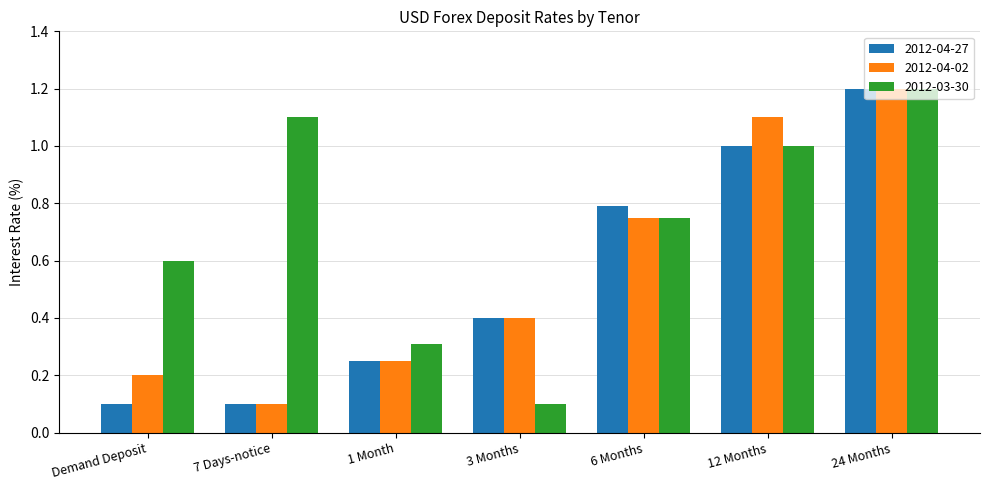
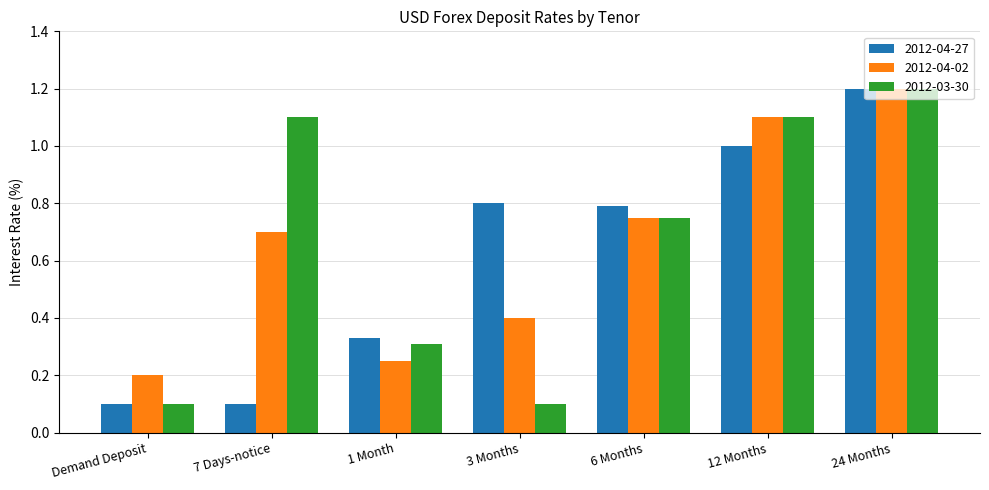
  {
    "2012-04-27": {
      "Demand Deposit": 0.10,
      "7 Days-notice": 0.10,
-     "1 Month": 0.25,
-     "3 Months": 0.4,
+     "1 Month": 0.33,
+     "3 Months": 0.8,
      "6 Months": 0.79,
      "12 Months": 1.00,
      "24 Months": 1.20
    },
    "2012-04-02": {
      "Demand Deposit": 0.2,
-     "7 Days-notice": 0.1,
+     "7 Days-notice": 0.7,
      "1 Month": 0.25,
      "3 Months": 0.4,
      "6 Months": 0.75,
      "12 Months": 1.1
    },
    "2012-03-30": {
-     "Demand Deposit": 0.6,
+     "Demand Deposit": 0.1,
      "7 Days-notice": 1.1,
      "1 Month": 0.31,
      "3 Months": 0.1,
      "6 Months": 0.75,
-     "12 Months": 1.0
+     "12 Months": 1.1
    }
  }
